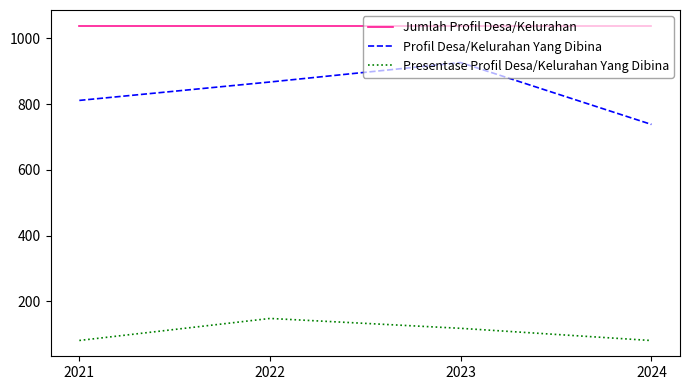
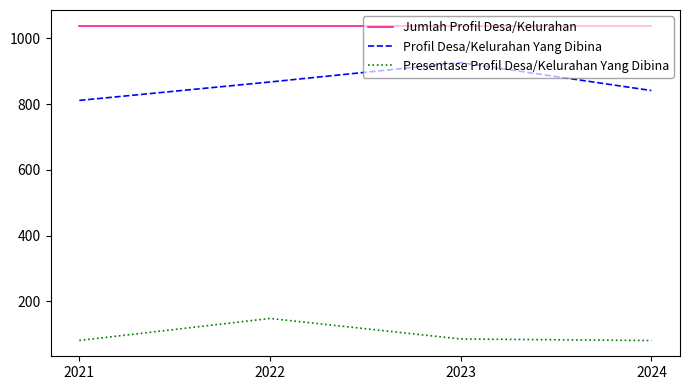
  {
    "Jumlah Profil Desa/Kelurahan": {
      "2021": 1040,
      "2022": 1040
    },
    "Profil Desa/Kelurahan Yang Dibina": {
      "2021": 810,
      "2022": 870,
-     "2024": 740
+     "2024": 840
    },
    "Presentase Profil Desa/Kelurahan Yang Dibina": {
      "2021": 80,
      "2022": 150,
-     "2023": 120,
+     "2023": 90,
      "2024": 80
    }
  }
